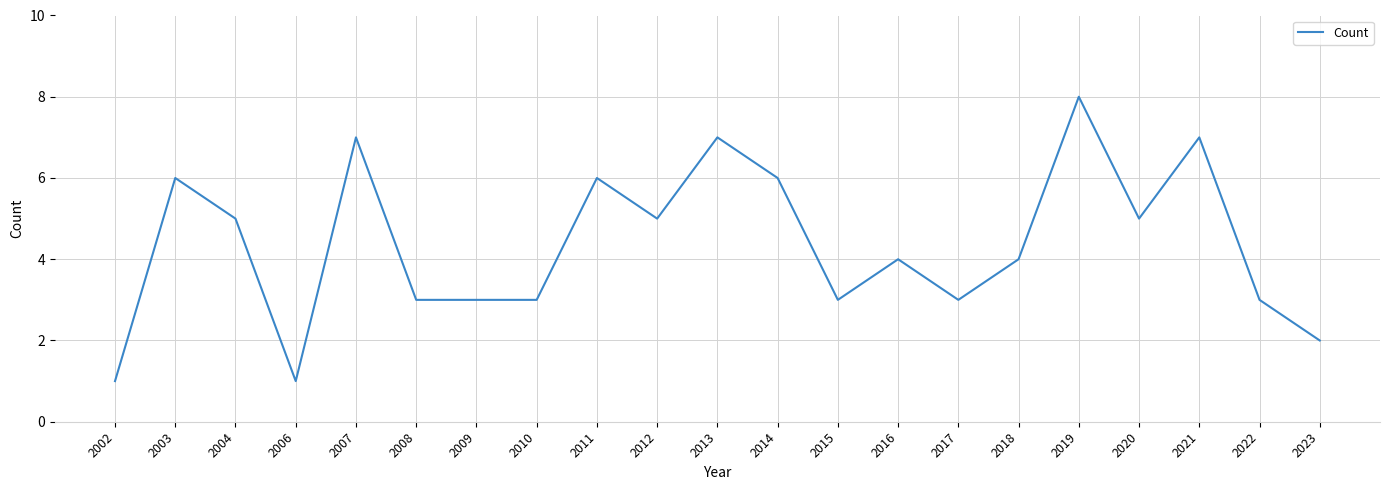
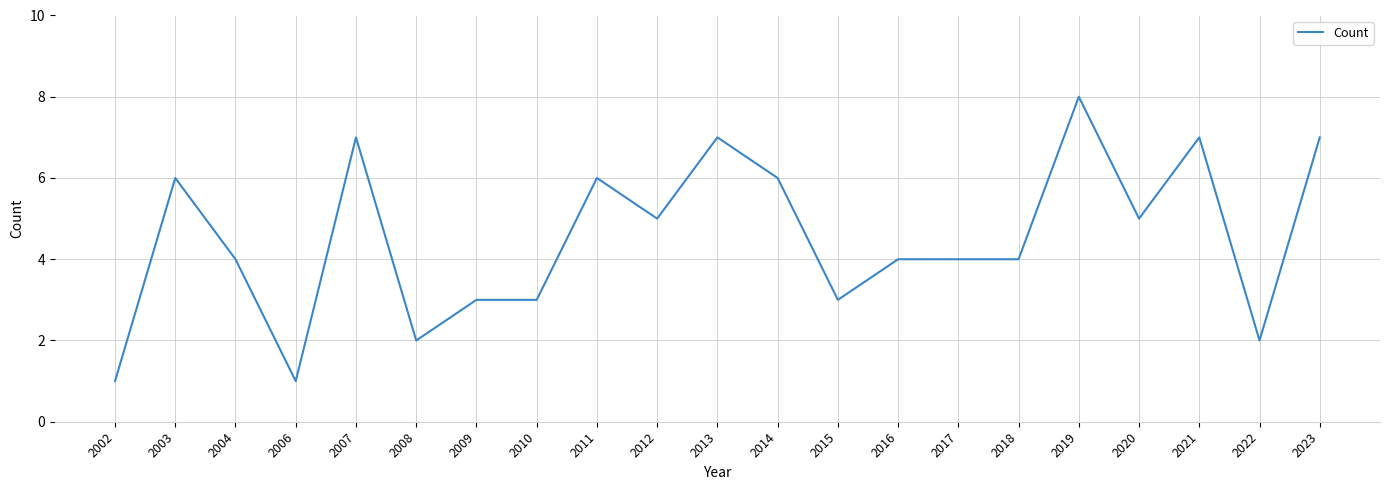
  {
    "2002": 1,
    "2003": 6,
-   "2004": 5,
+   "2004": 4,
    "2006": 1,
    "2007": 7,
-   "2008": 3,
+   "2008": 2,
    "2009": 3,
    "2010": 3,
    "2011": 6,
    "2012": 5,
    "2013": 7,
    "2014": 6,
    "2015": 3,
    "2016": 4,
-   "2017": 3,
+   "2017": 4,
    "2018": 4,
    "2019": 8,
    "2020": 5,
    "2021": 7,
-   "2022": 3,
-   "2023": 2
+   "2022": 2,
+   "2023": 7
  }
